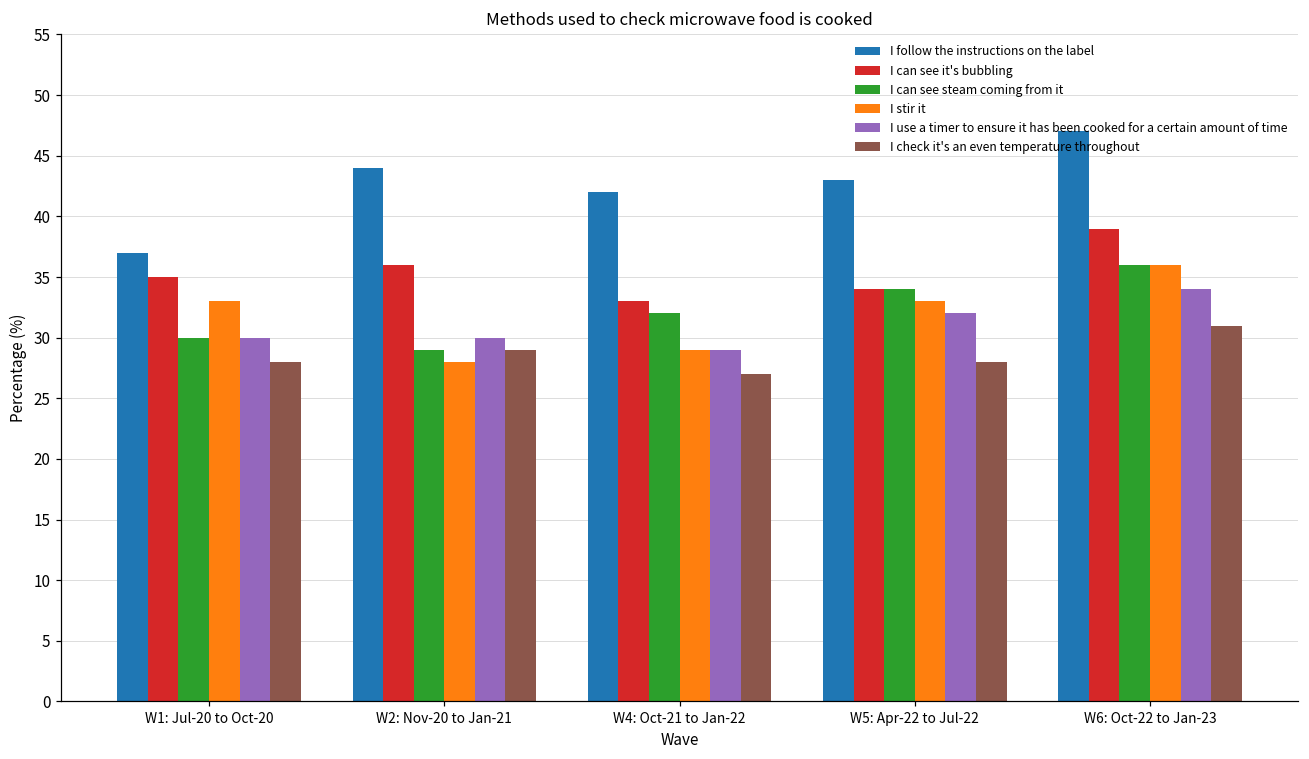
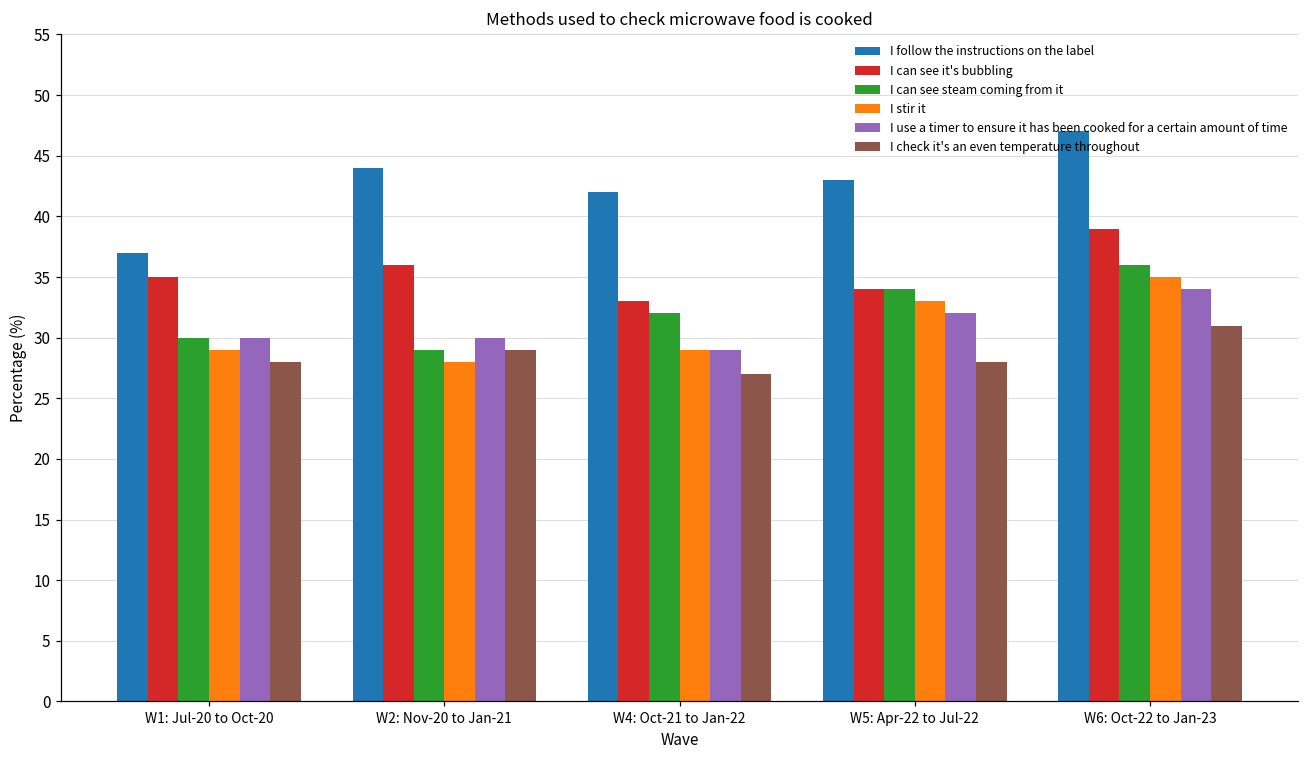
  {
    "I follow the instructions on the label": {
      "W1: Jul-20 to Oct-20": 37,
      "W2: Nov-20 to Jan-21": 44,
      "W4: Oct-21 to Jan-22": 42,
      "W5: Apr-22 to Jul-22": 43,
      "W6: Oct-22 to Jan-23": 47
    },
    "I can see it's bubbling": {
      "W1: Jul-20 to Oct-20": 35,
      "W2: Nov-20 to Jan-21": 36,
      "W4: Oct-21 to Jan-22": 33,
      "W5: Apr-22 to Jul-22": 34,
      "W6: Oct-22 to Jan-23": 39
    },
    "I can see steam coming from it": {
      "W1: Jul-20 to Oct-20": 30,
      "W2: Nov-20 to Jan-21": 29,
      "W4: Oct-21 to Jan-22": 32,
      "W5: Apr-22 to Jul-22": 34,
      "W6: Oct-22 to Jan-23": 36
    },
    "I stir it": {
-     "W1: Jul-20 to Oct-20": 33,
+     "W1: Jul-20 to Oct-20": 29,
      "W2: Nov-20 to Jan-21": 28,
      "W4: Oct-21 to Jan-22": 29,
      "W5: Apr-22 to Jul-22": 33,
-     "W6: Oct-22 to Jan-23": 36
+     "W6: Oct-22 to Jan-23": 35
    },
    "I use a timer to ensure it has been cooked for a certain amount of time": {
      "W1: Jul-20 to Oct-20": 30,
      "W2: Nov-20 to Jan-21": 30,
      "W4: Oct-21 to Jan-22": 29,
      "W5: Apr-22 to Jul-22": 32,
      "W6: Oct-22 to Jan-23": 34
    },
    "I check it's an even temperature throughout": {
      "W1: Jul-20 to Oct-20": 28,
      "W2: Nov-20 to Jan-21": 29,
      "W4: Oct-21 to Jan-22": 27,
      "W5: Apr-22 to Jul-22": 28,
      "W6: Oct-22 to Jan-23": 31
    }
  }
